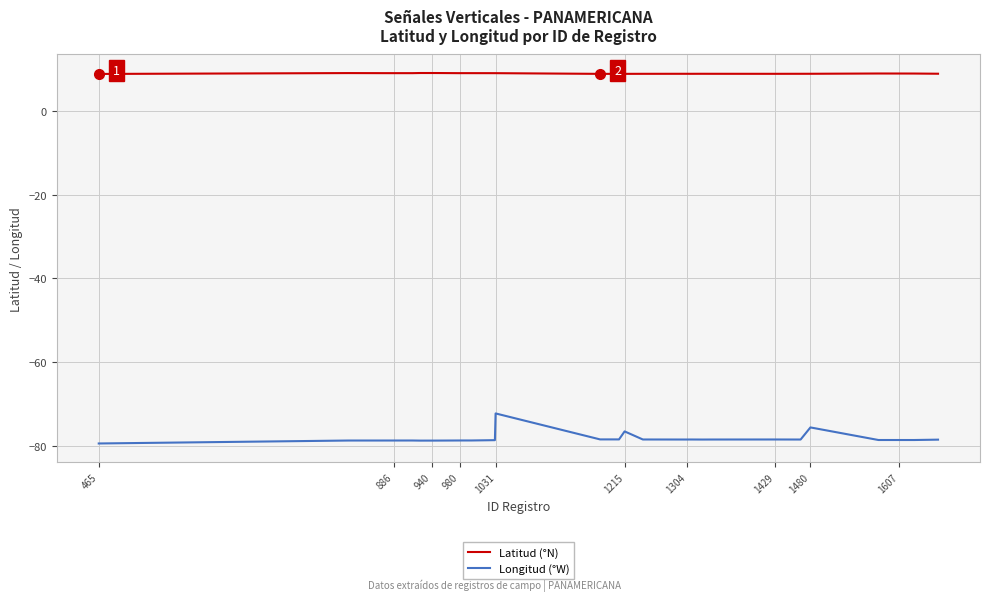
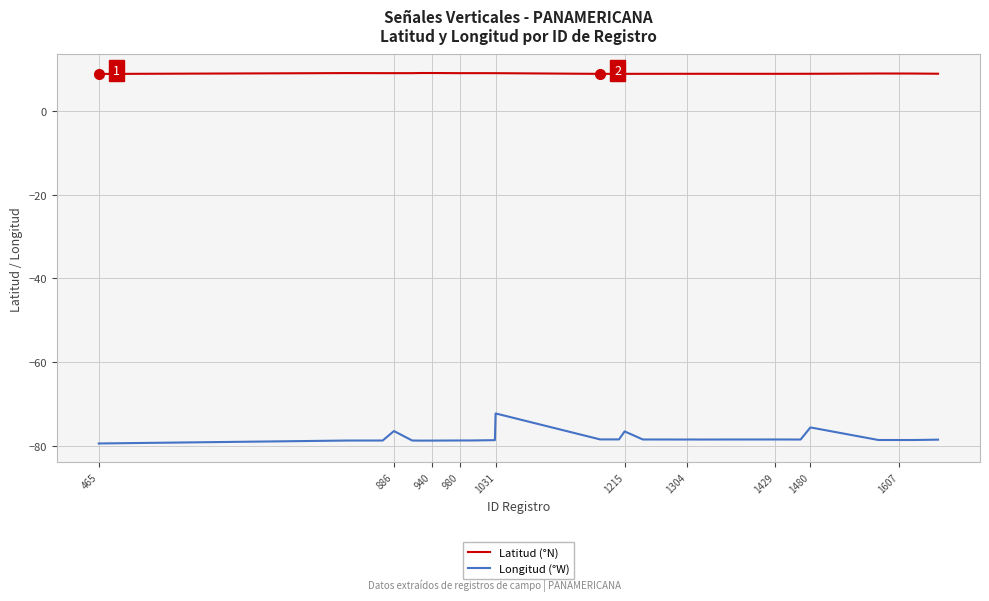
  {
    "Longitud (°W)": {
      "465": -80,
-     "886": -79,
+     "886": -77,
      "940": -79,
      "980": -79,
      "1031": -72,
      "1215": -77,
      "1304": -79,
      "1429": -79,
      "1480": -76,
      "1607": -79
    }
  }
